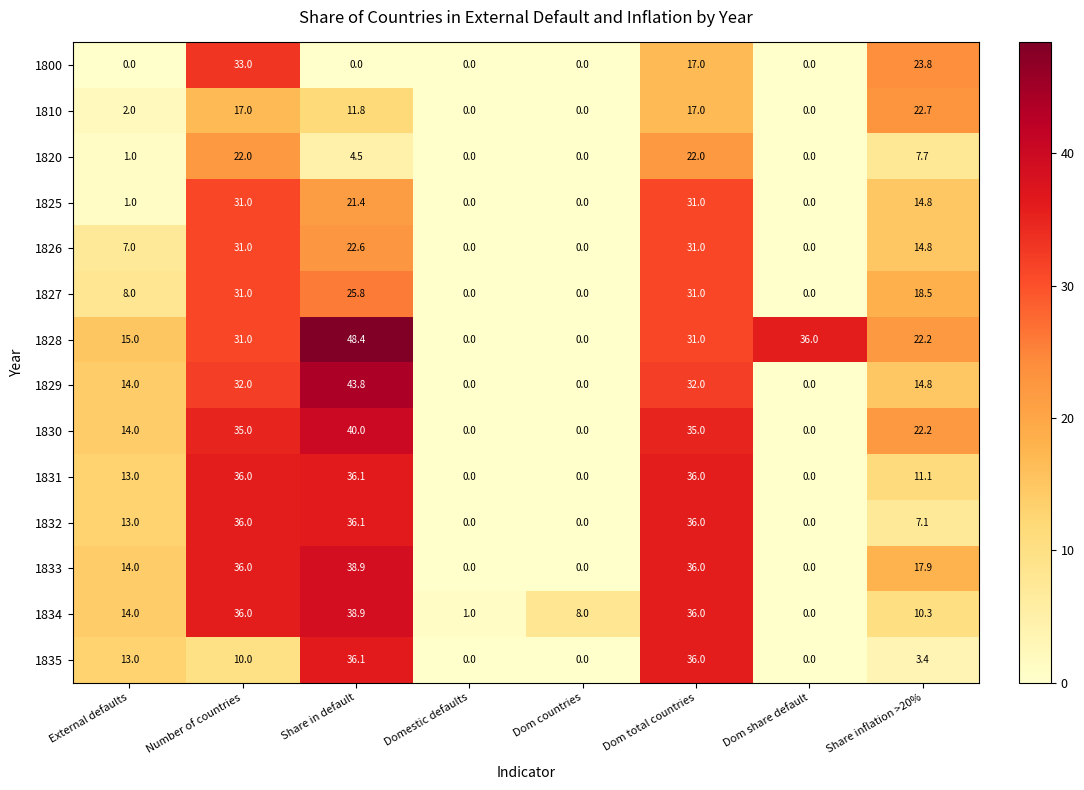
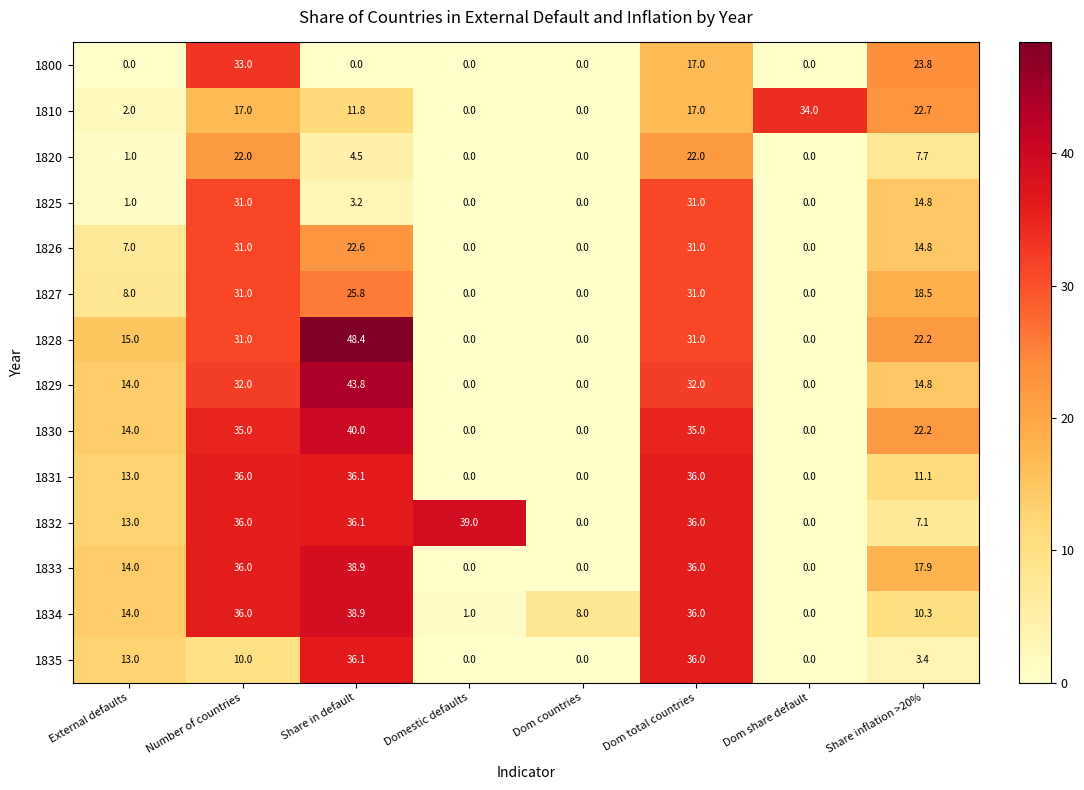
  {
    "1800": {
      "External defaults": 0.0,
      "Number of countries": 33.0,
      "Share in default": 0.0,
      "Domestic defaults": 0.0,
      "Dom countries": 0.0,
      "Dom total countries": 17.0,
      "Dom share default": 0.0,
      "Share inflation >20%": 23.8
    },
    "1810": {
      "External defaults": 2.0,
      "Number of countries": 17.0,
      "Share in default": 11.8,
      "Domestic defaults": 0.0,
      "Dom countries": 0.0,
      "Dom total countries": 17.0,
-     "Dom share default": 0.0,
+     "Dom share default": 34.0,
      "Share inflation >20%": 22.7
    },
    "1820": {
      "External defaults": 1.0,
      "Number of countries": 22.0,
      "Share in default": 4.5,
      "Domestic defaults": 0.0,
      "Dom countries": 0.0,
      "Dom total countries": 22.0,
      "Dom share default": 0.0,
      "Share inflation >20%": 7.7
    },
    "1825": {
      "External defaults": 1.0,
      "Number of countries": 31.0,
-     "Share in default": 21.4,
+     "Share in default": 3.2,
      "Domestic defaults": 0.0,
      "Dom countries": 0.0,
      "Dom total countries": 31.0,
      "Dom share default": 0.0,
      "Share inflation >20%": 14.8
    },
    "1826": {
      "External defaults": 7.0,
      "Number of countries": 31.0,
      "Share in default": 22.6,
      "Domestic defaults": 0.0,
      "Dom countries": 0.0,
      "Dom total countries": 31.0,
      "Dom share default": 0.0,
      "Share inflation >20%": 14.8
    },
    "1827": {
      "External defaults": 8.0,
      "Number of countries": 31.0,
      "Share in default": 25.8,
      "Domestic defaults": 0.0,
      "Dom countries": 0.0,
      "Dom total countries": 31.0,
      "Dom share default": 0.0,
      "Share inflation >20%": 18.5
    },
    "1828": {
      "External defaults": 15.0,
      "Number of countries": 31.0,
      "Share in default": 48.4,
      "Domestic defaults": 0.0,
      "Dom countries": 0.0,
      "Dom total countries": 31.0,
-     "Dom share default": 36.0,
+     "Dom share default": 0.0,
      "Share inflation >20%": 22.2
    },
    "1829": {
      "External defaults": 14.0,
      "Number of countries": 32.0,
      "Share in default": 43.8,
      "Domestic defaults": 0.0,
      "Dom countries": 0.0,
      "Dom total countries": 32.0,
      "Dom share default": 0.0,
      "Share inflation >20%": 14.8
    },
    "1830": {
      "External defaults": 14.0,
      "Number of countries": 35.0,
      "Share in default": 40.0,
      "Domestic defaults": 0.0,
      "Dom countries": 0.0,
      "Dom total countries": 35.0,
      "Dom share default": 0.0,
      "Share inflation >20%": 22.2
    },
    "1831": {
      "External defaults": 13.0,
      "Number of countries": 36.0,
      "Share in default": 36.1,
      "Domestic defaults": 0.0,
      "Dom countries": 0.0,
      "Dom total countries": 36.0,
      "Dom share default": 0.0,
      "Share inflation >20%": 11.1
    },
    "1832": {
      "External defaults": 13.0,
      "Number of countries": 36.0,
      "Share in default": 36.1,
-     "Domestic defaults": 0.0,
+     "Domestic defaults": 39.0,
      "Dom countries": 0.0,
      "Dom total countries": 36.0,
      "Dom share default": 0.0,
      "Share inflation >20%": 7.1
    },
    "1833": {
      "External defaults": 14.0,
      "Number of countries": 36.0,
      "Share in default": 38.9,
      "Domestic defaults": 0.0,
      "Dom countries": 0.0,
      "Dom total countries": 36.0,
      "Dom share default": 0.0,
      "Share inflation >20%": 17.9
    },
    "1834": {
      "External defaults": 14.0,
      "Number of countries": 36.0,
      "Share in default": 38.9,
      "Domestic defaults": 1.0,
      "Dom countries": 8.0,
      "Dom total countries": 36.0,
      "Dom share default": 0.0,
      "Share inflation >20%": 10.3
    },
    "1835": {
      "External defaults": 13.0,
      "Number of countries": 10.0,
      "Share in default": 36.1,
      "Domestic defaults": 0.0,
      "Dom countries": 0.0,
      "Dom total countries": 36.0,
      "Dom share default": 0.0,
      "Share inflation >20%": 3.4
    }
  }
